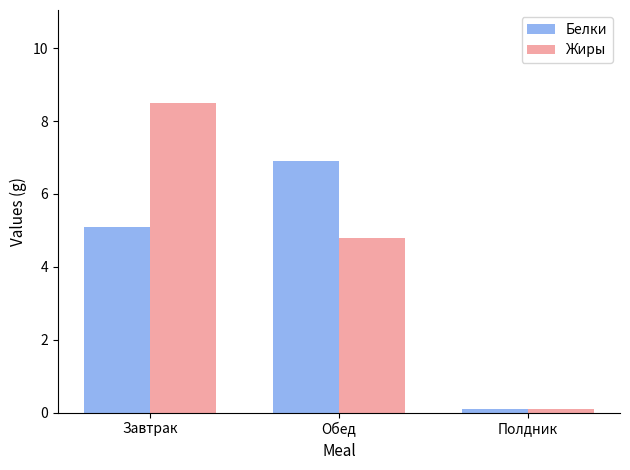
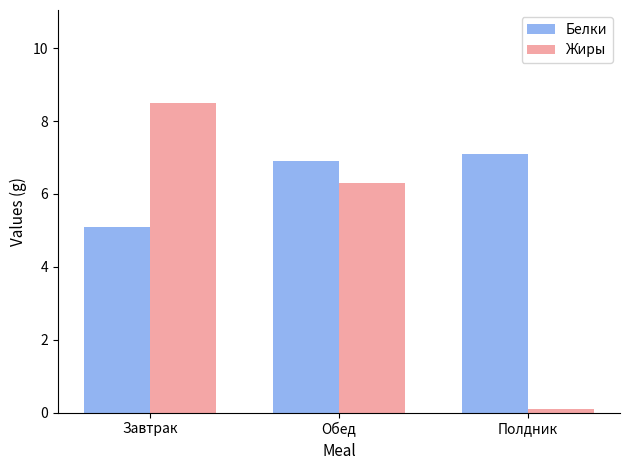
  {
    "Белки": {
      "Завтрак": 5.1,
      "Обед": 6.9,
-     "Полдник": 0.1
+     "Полдник": 7.1
    },
    "Жиры": {
      "Завтрак": 8.5,
-     "Обед": 4.8,
+     "Обед": 6.3,
      "Полдник": 0.1
    }
  }
